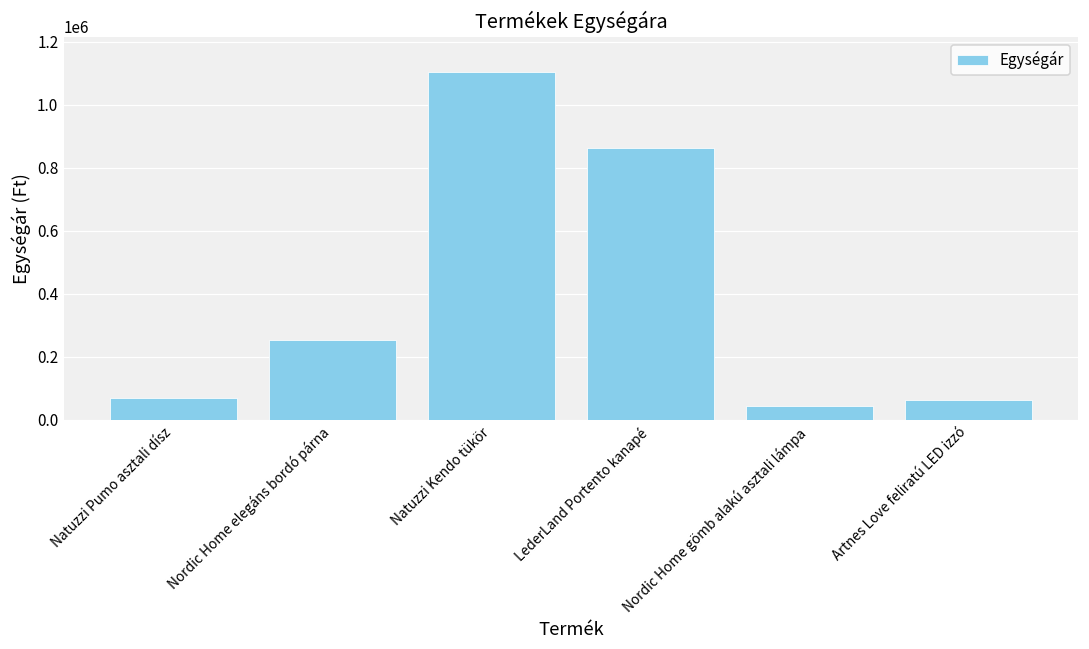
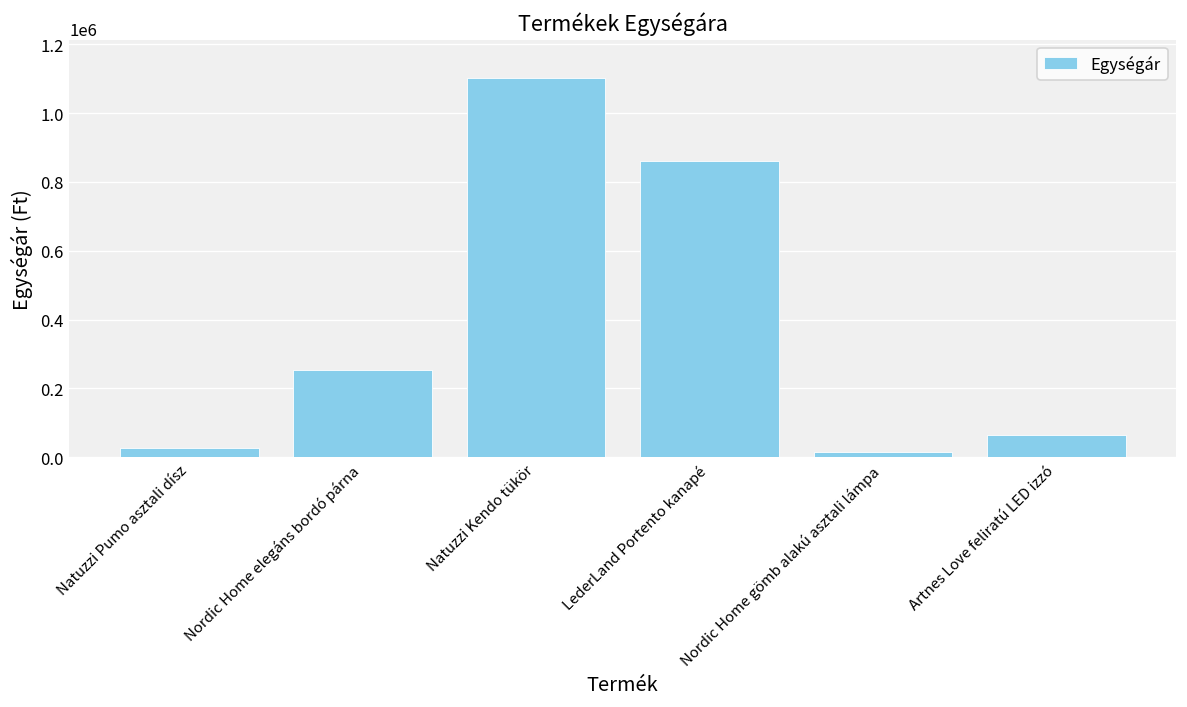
  {
-   "Natuzzi Pumo asztali dísz": 70000,
+   "Natuzzi Pumo asztali dísz": 30000,
    "Nordic Home elegáns bordó párna": 250000,
    "Natuzzi Kendo tükör": 1100000,
    "LederLand Portento kanapé": 860000,
-   "Nordic Home gömb alakú asztali lámpa": 40000,
+   "Nordic Home gömb alakú asztali lámpa": 10000,
    "Artnes Love feliratú LED izzó": 60000
  }
